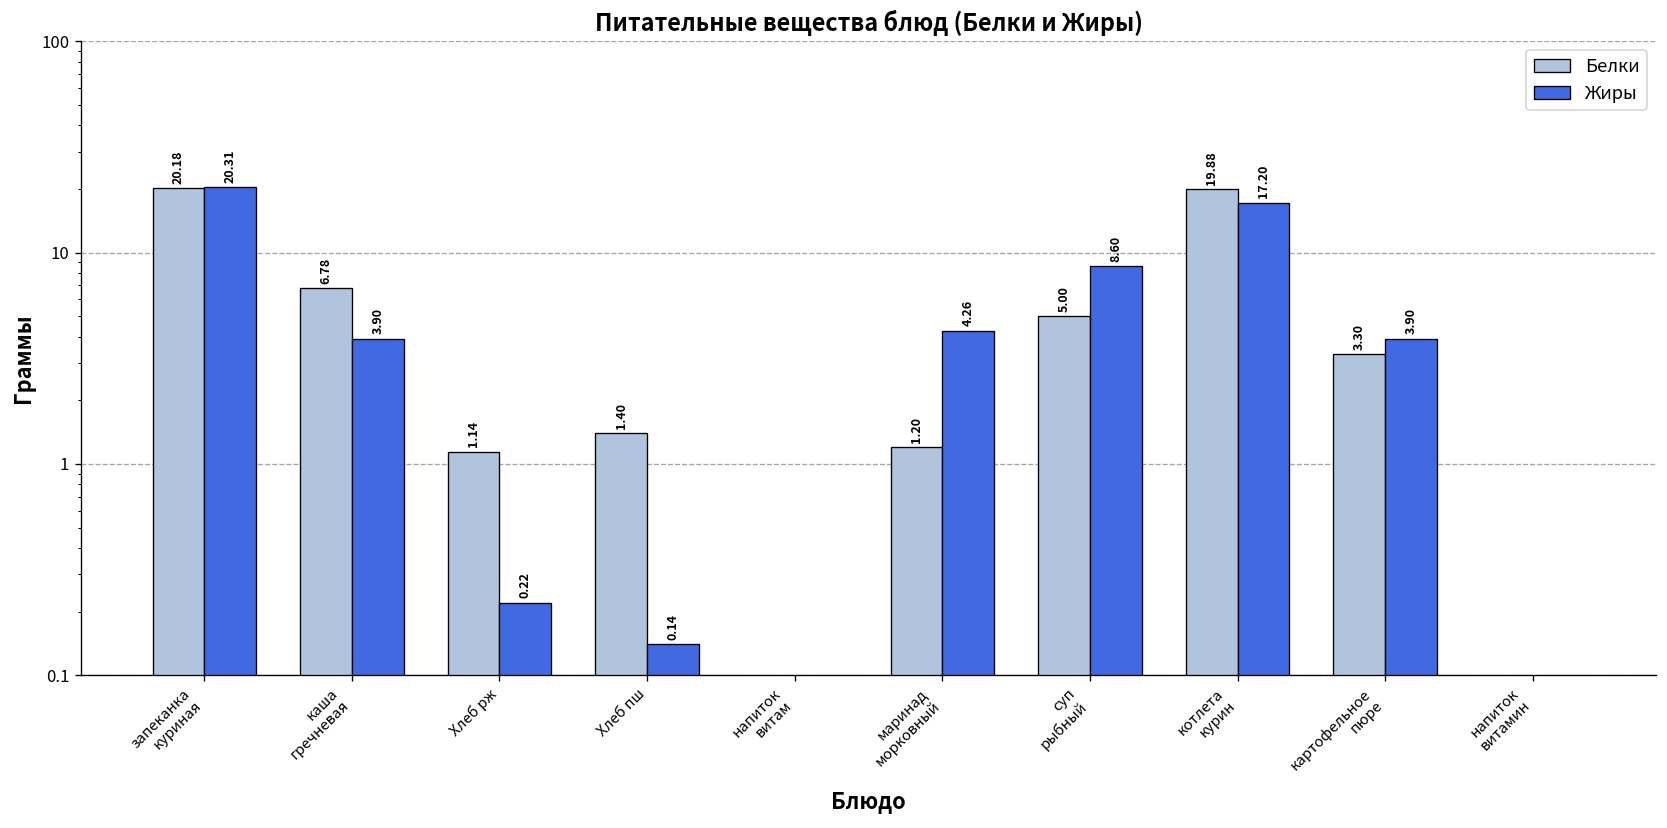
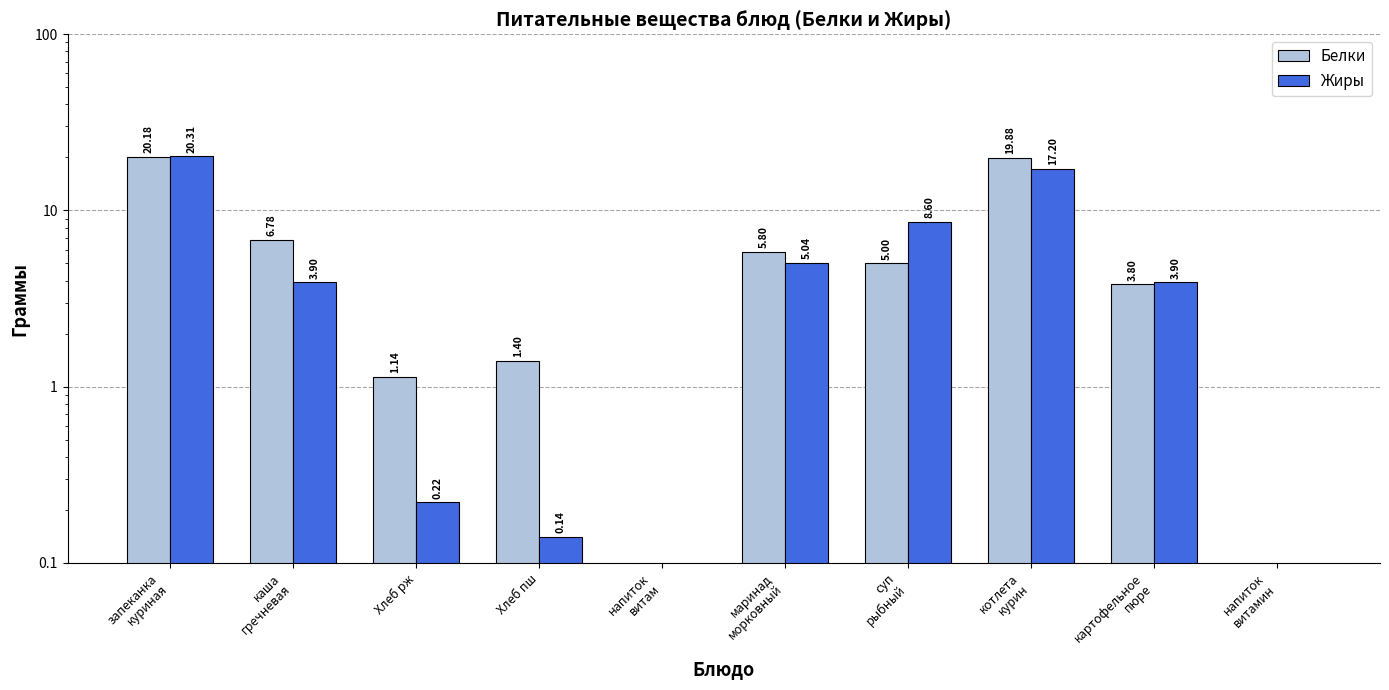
  {
    "Белки": {
      "запеканка куриная": 20.18,
      "каша гречневая": 6.78,
      "Хлеб рж": 1.14,
      "Хлеб пш": 1.40,
-     "маринад морковный": 1.20,
+     "маринад морковный": 5.80,
      "суп рыбный": 5.00,
      "котлета курин": 19.88,
-     "картофельное пюре": 3.30
+     "картофельное пюре": 3.80
    },
    "Жиры": {
      "запеканка куриная": 20.31,
      "каша гречневая": 3.90,
      "Хлеб рж": 0.22,
      "Хлеб пш": 0.14,
-     "маринад морковный": 4.26,
+     "маринад морковный": 5.04,
      "суп рыбный": 8.60,
      "котлета курин": 17.20,
      "картофельное пюре": 3.90
    }
  }
